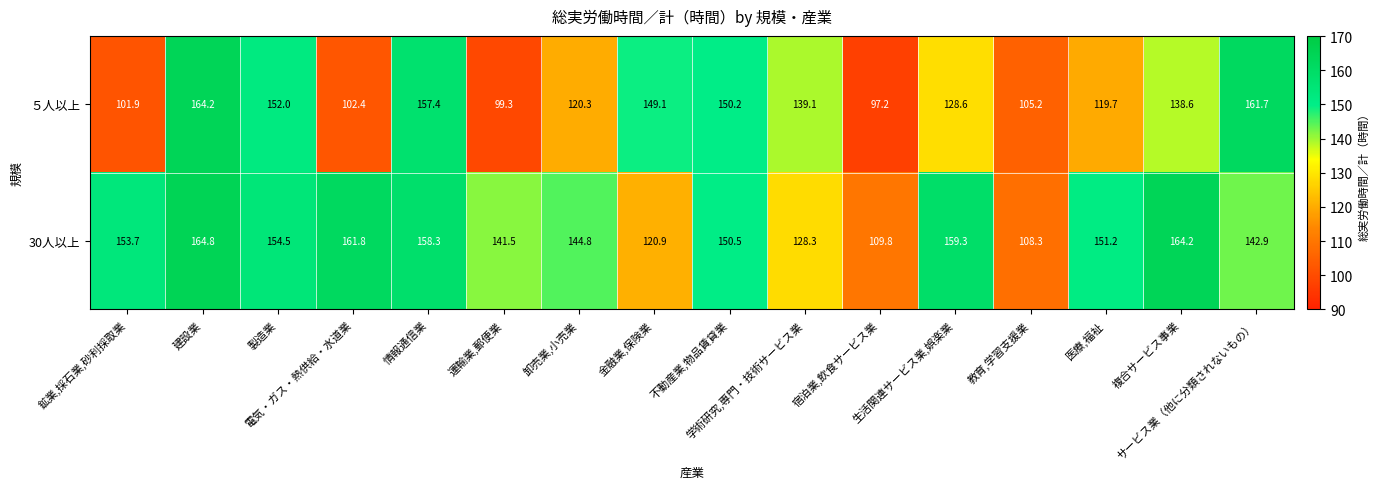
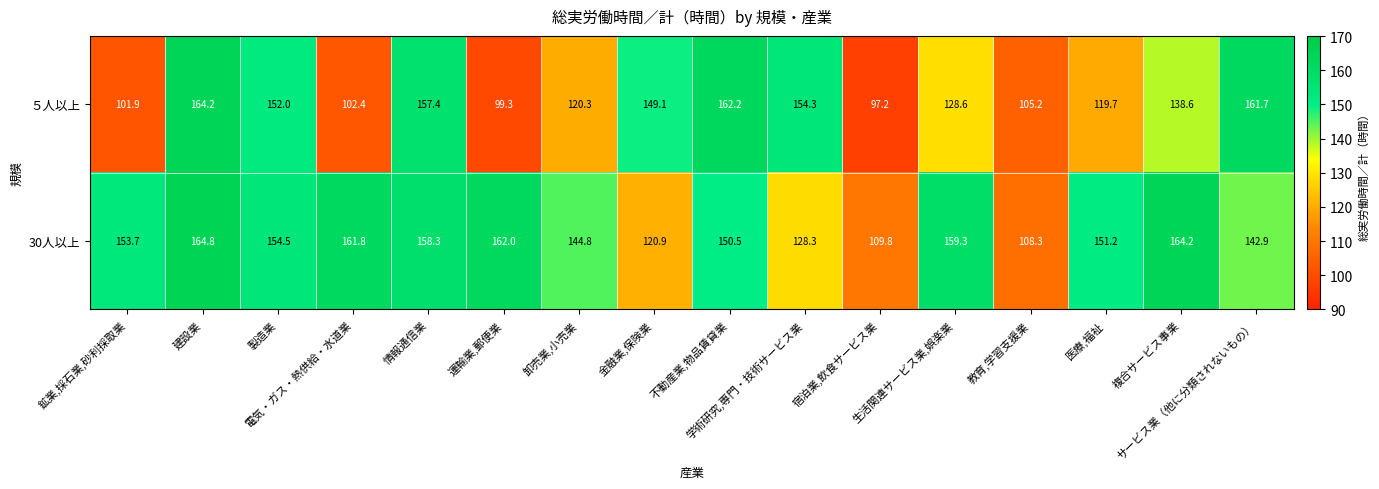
  {
    "５人以上": {
      "鉱業,採石業,砂利採取業": 101.9,
      "建設業": 164.2,
      "製造業": 152.0,
      "電気・ガス・熱供給・水道業": 102.4,
      "情報通信業": 157.4,
      "運輸業,郵便業": 99.3,
      "卸売業,小売業": 120.3,
      "金融業,保険業": 149.1,
-     "不動産業,物品賃貸業": 150.2,
-     "学術研究,専門・技術サービス業": 139.1,
+     "不動産業,物品賃貸業": 162.2,
+     "学術研究,専門・技術サービス業": 154.3,
      "宿泊業,飲食サービス業": 97.2,
      "生活関連サービス業,娯楽業": 128.6,
      "教育,学習支援業": 105.2,
      "医療,福祉": 119.7,
      "複合サービス事業": 138.6,
      "サービス業（他に分類されないもの）": 161.7
    },
    "30人以上": {
      "鉱業,採石業,砂利採取業": 153.7,
      "建設業": 164.8,
      "製造業": 154.5,
      "電気・ガス・熱供給・水道業": 161.8,
      "情報通信業": 158.3,
-     "運輸業,郵便業": 141.5,
+     "運輸業,郵便業": 162.0,
      "卸売業,小売業": 144.8,
      "金融業,保険業": 120.9,
      "不動産業,物品賃貸業": 150.5,
      "学術研究,専門・技術サービス業": 128.3,
      "宿泊業,飲食サービス業": 109.8,
      "生活関連サービス業,娯楽業": 159.3,
      "教育,学習支援業": 108.3,
      "医療,福祉": 151.2,
      "複合サービス事業": 164.2,
      "サービス業（他に分類されないもの）": 142.9
    }
  }
